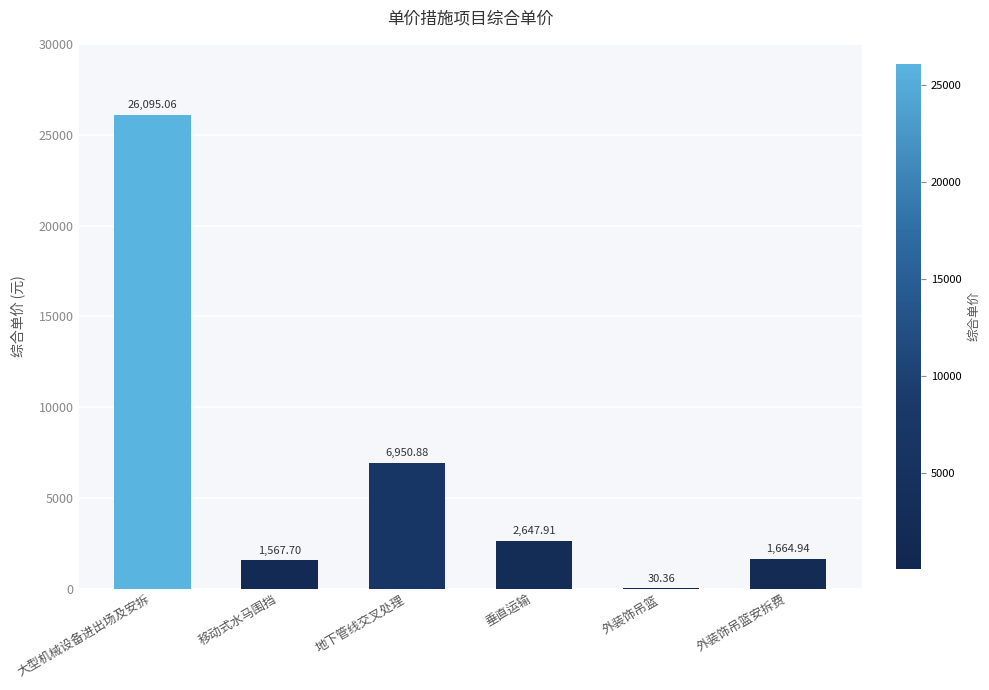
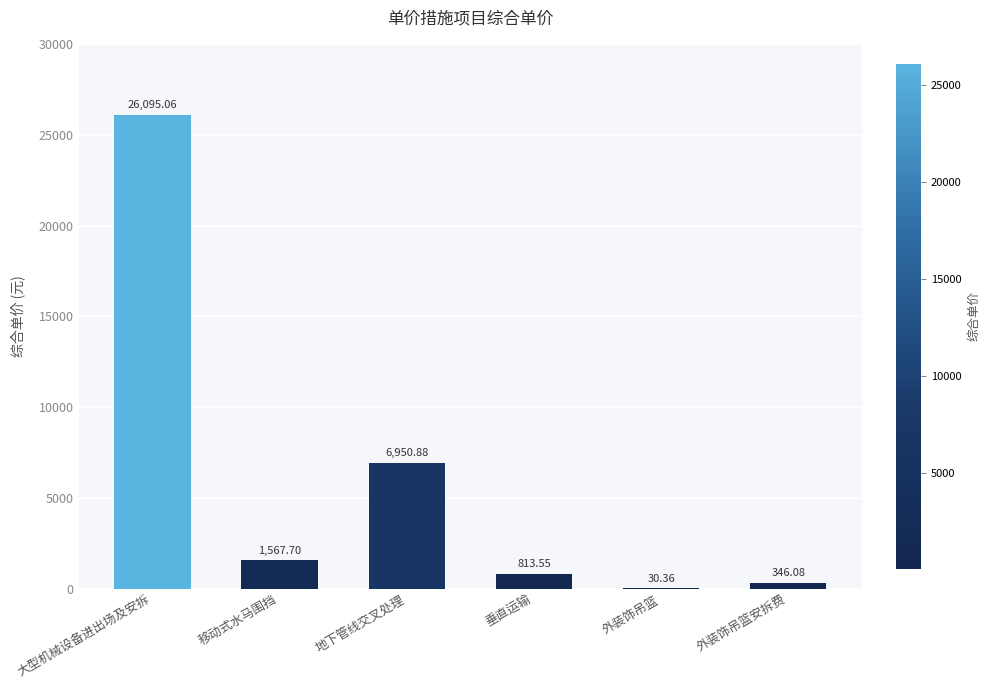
  {
    "大型机械设备进出场及安拆": "26,095.06",
    "移动式水马围挡": "1,567.70",
    "地下管线交叉处理": "6,950.88",
-   "垂直运输": "2,647.91",
+   "垂直运输": "813.55",
    "外装饰吊篮": "30.36",
-   "外装饰吊篮安拆费": "1,664.94"
+   "外装饰吊篮安拆费": "346.08"
  }
